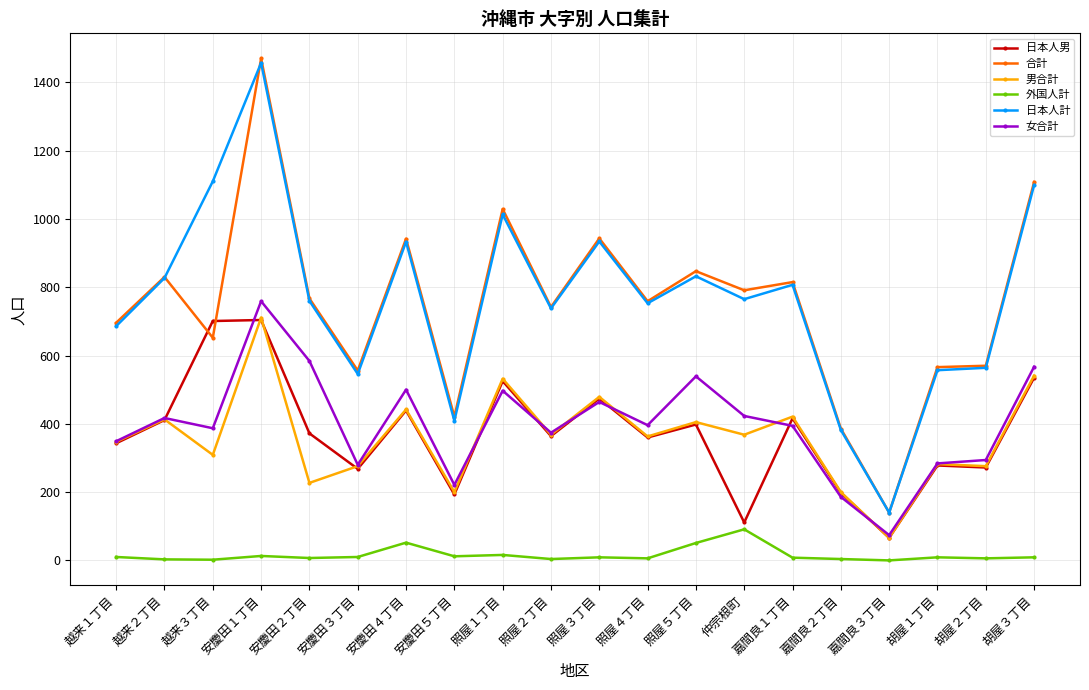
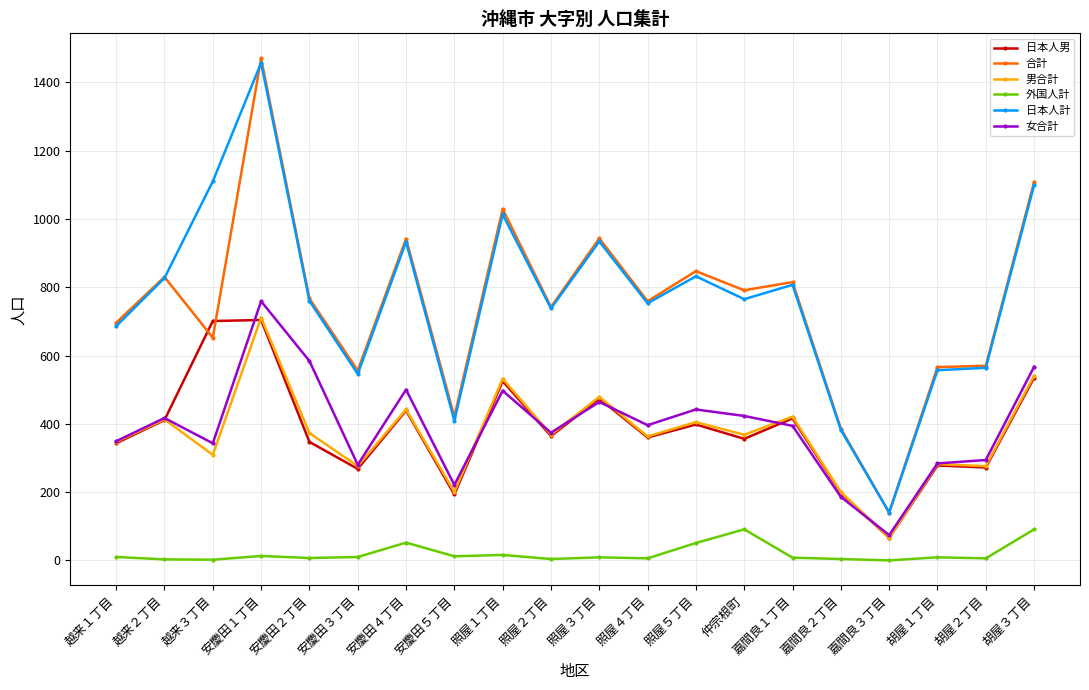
  {
    "日本人男": {
      "越来３丁目": 700,
-     "安慶田２丁目": 370,
+     "安慶田２丁目": 350,
      "安慶田３丁目": 270,
-     "仲宗根町": 110
+     "仲宗根町": 360
    },
    "合計": {
      "越来１丁目": 700,
      "越来３丁目": 650,
      "安慶田１丁目": 1470,
      "安慶田３丁目": 560,
      "安慶田４丁目": 940,
      "安慶田５丁目": 420,
      "照屋１丁目": 1030,
      "照屋３丁目": 940,
      "照屋５丁目": 850,
      "仲宗根町": 790,
      "嘉間良１丁目": 820,
      "胡屋１丁目": 570,
      "胡屋３丁目": 1110
    },
    "男合計": {
      "越来３丁目": 310,
-     "安慶田２丁目": 230,
+     "安慶田２丁目": 370,
      "仲宗根町": 370
    },
    "外国人計": {
      "越来１丁目": 10,
      "越来２丁目": 0,
      "越来３丁目": 0,
      "安慶田１丁目": 10,
      "安慶田２丁目": 10,
      "安慶田３丁目": 10,
      "安慶田４丁目": 50,
      "安慶田５丁目": 10,
      "照屋１丁目": 20,
      "照屋２丁目": 0,
      "照屋３丁目": 10,
      "照屋４丁目": 10,
      "照屋５丁目": 50,
      "仲宗根町": 90,
      "嘉間良１丁目": 10,
      "嘉間良２丁目": 0,
      "嘉間良３丁目": 0,
      "胡屋１丁目": 10,
      "胡屋２丁目": 10,
-     "胡屋３丁目": 10
+     "胡屋３丁目": 90
    },
    "日本人計": {
      "越来１丁目": 690,
      "越来３丁目": 1110,
      "安慶田１丁目": 1460,
      "安慶田３丁目": 550,
      "安慶田４丁目": 930,
      "安慶田５丁目": 410,
      "照屋１丁目": 1010,
      "照屋３丁目": 930,
      "照屋５丁目": 830,
      "仲宗根町": 770,
      "嘉間良１丁目": 810,
      "胡屋１丁目": 560,
      "胡屋３丁目": 1100
    },
    "女合計": {
-     "越来３丁目": 390,
+     "越来３丁目": 340,
      "安慶田１丁目": 760,
      "安慶田２丁目": 580,
      "安慶田４丁目": 500,
      "安慶田５丁目": 220,
      "照屋１丁目": 500,
      "照屋３丁目": 460,
      "照屋４丁目": 400,
-     "照屋５丁目": 540,
+     "照屋５丁目": 440,
      "仲宗根町": 420,
      "嘉間良１丁目": 390,
      "嘉間良２丁目": 190,
      "嘉間良３丁目": 70,
      "胡屋２丁目": 290,
      "胡屋３丁目": 570
    }
  }
